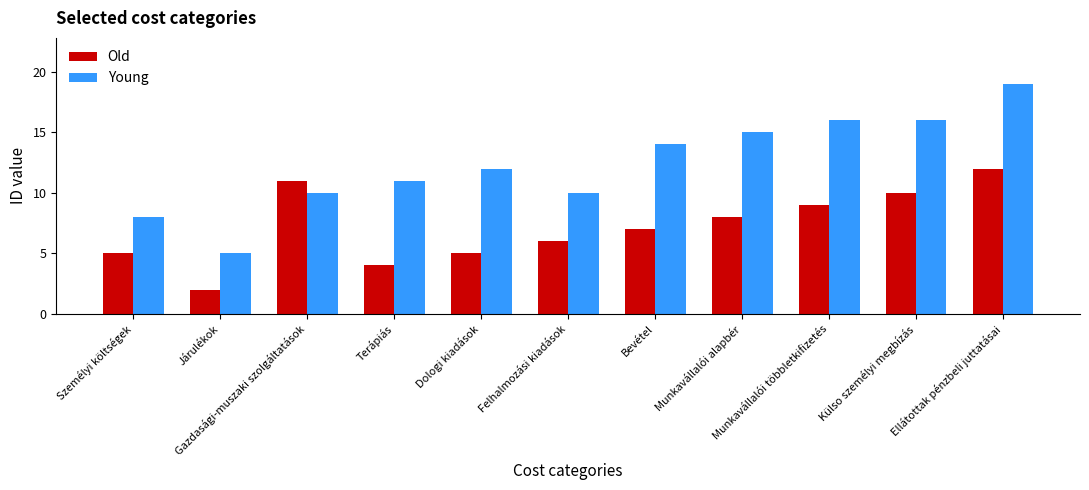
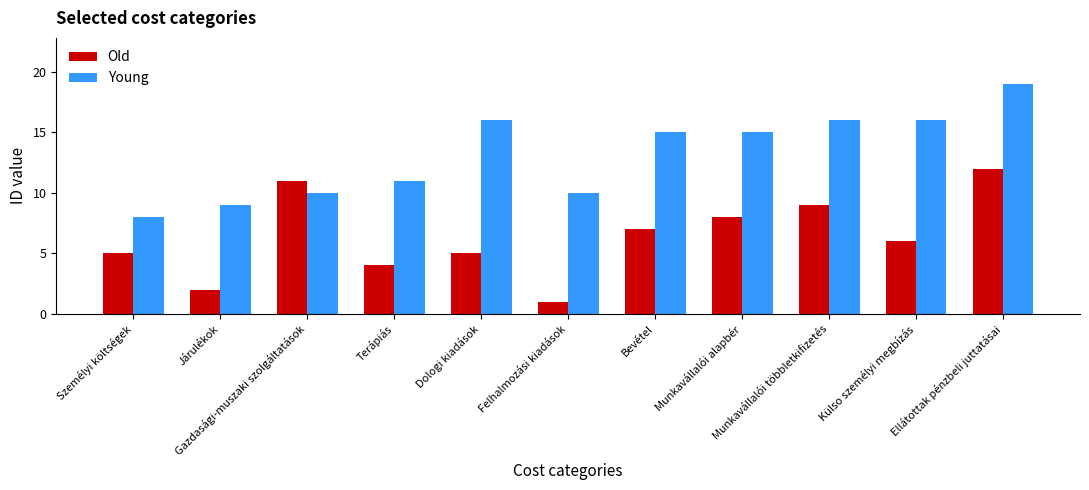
  {
    "Old": {
      "Személyi költségek": 5,
      "Járulékok": 2,
      "Gazdasági-muszaki szolgáltatások": 11,
      "Terápiás": 4,
      "Dologi kiadások": 5,
-     "Felhalmozási kiadások": 6,
+     "Felhalmozási kiadások": 1,
      "Bevétel": 7,
      "Munkavállalói alapbér": 8,
      "Munkavállalói többletkifizetés": 9,
-     "Külso személyi megbízás": 10,
+     "Külso személyi megbízás": 6,
      "Ellátottak pénzbeli juttatásai": 12
    },
    "Young": {
      "Személyi költségek": 8,
-     "Járulékok": 5,
+     "Járulékok": 9,
      "Gazdasági-muszaki szolgáltatások": 10,
      "Terápiás": 11,
-     "Dologi kiadások": 12,
+     "Dologi kiadások": 16,
      "Felhalmozási kiadások": 10,
-     "Bevétel": 14,
+     "Bevétel": 15,
      "Munkavállalói alapbér": 15,
      "Munkavállalói többletkifizetés": 16,
      "Külso személyi megbízás": 16,
      "Ellátottak pénzbeli juttatásai": 19
    }
  }
